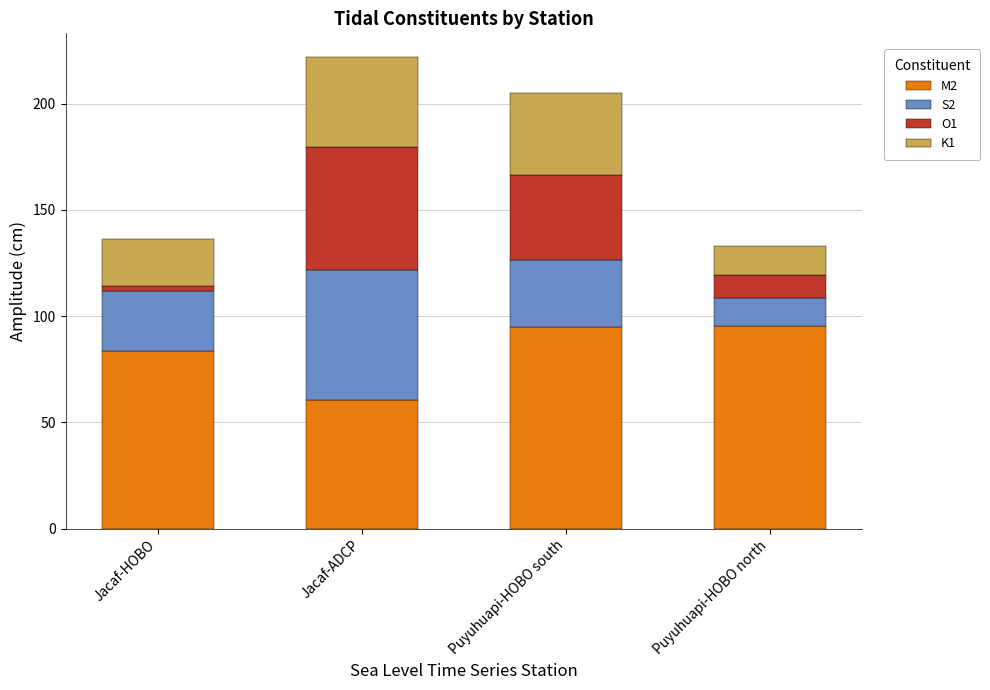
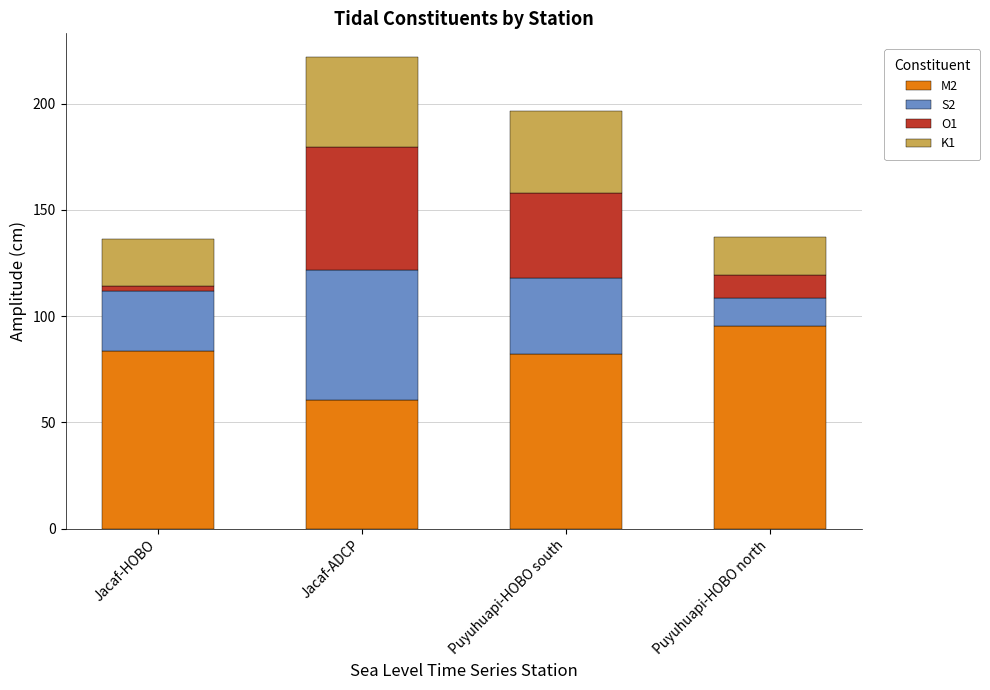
  {
    "M2": {
      "Jacaf-HOBO": 83,
      "Jacaf-ADCP": 61,
-     "Puyuhuapi-HOBO south": 95,
+     "Puyuhuapi-HOBO south": 82,
      "Puyuhuapi-HOBO north": 95
    },
    "S2": {
      "Jacaf-HOBO": 28,
      "Jacaf-ADCP": 61,
-     "Puyuhuapi-HOBO south": 32,
+     "Puyuhuapi-HOBO south": 36,
      "Puyuhuapi-HOBO north": 13
    },
    "O1": {
      "Jacaf-HOBO": 2,
      "Jacaf-ADCP": 58,
      "Puyuhuapi-HOBO south": 40,
      "Puyuhuapi-HOBO north": 11
    },
    "K1": {
      "Jacaf-HOBO": 22,
      "Jacaf-ADCP": 42,
      "Puyuhuapi-HOBO south": 39,
-     "Puyuhuapi-HOBO north": 14
+     "Puyuhuapi-HOBO north": 18
    }
  }
